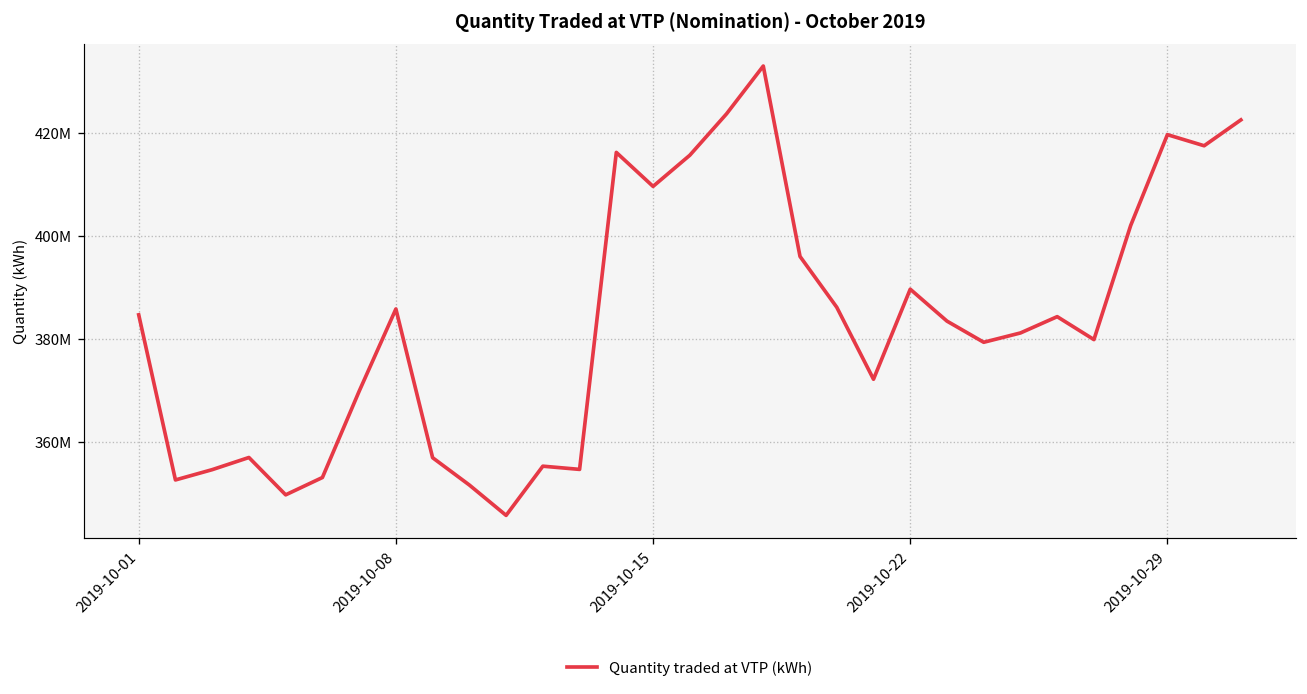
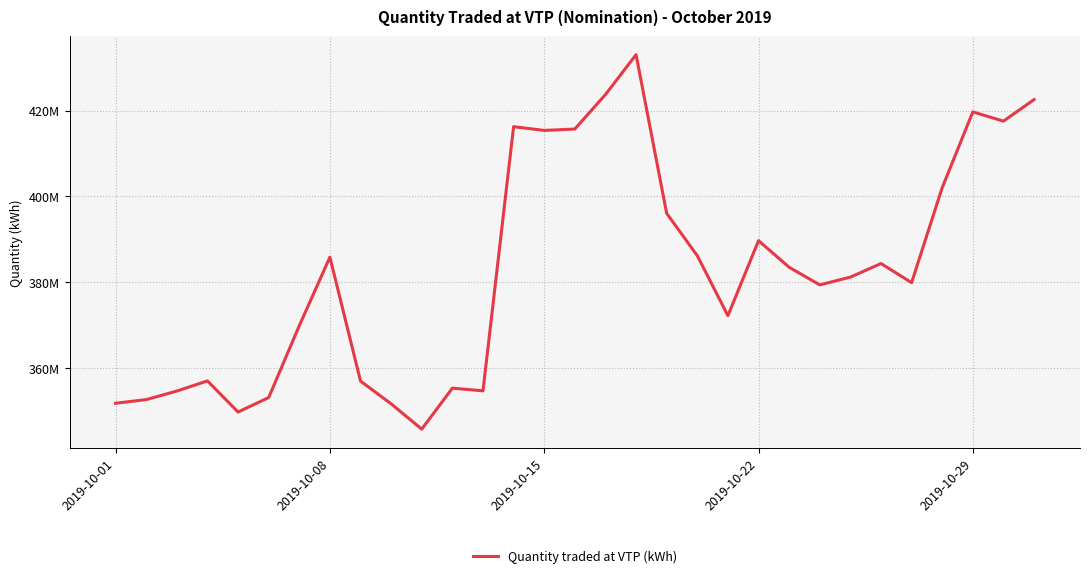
  {
-   "2019-10-01": 385000000,
+   "2019-10-01": 352000000,
    "2019-10-08": 386000000,
-   "2019-10-15": 410000000,
+   "2019-10-15": 415000000,
    "2019-10-22": 390000000,
    "2019-10-29": 420000000
  }
